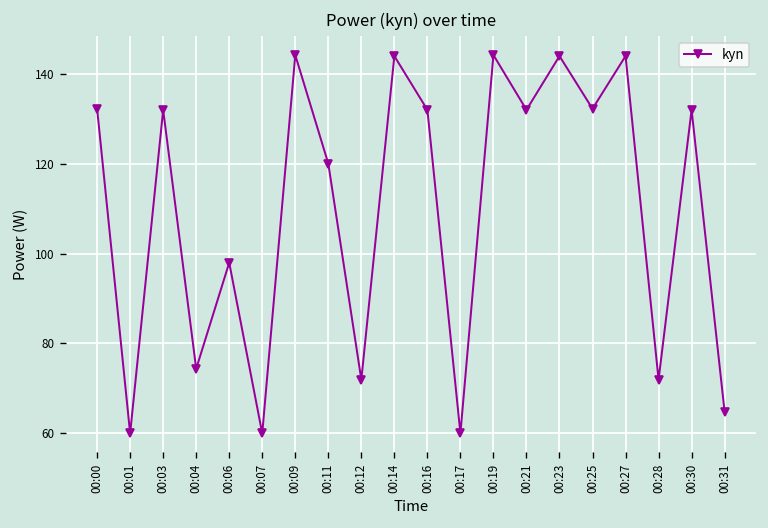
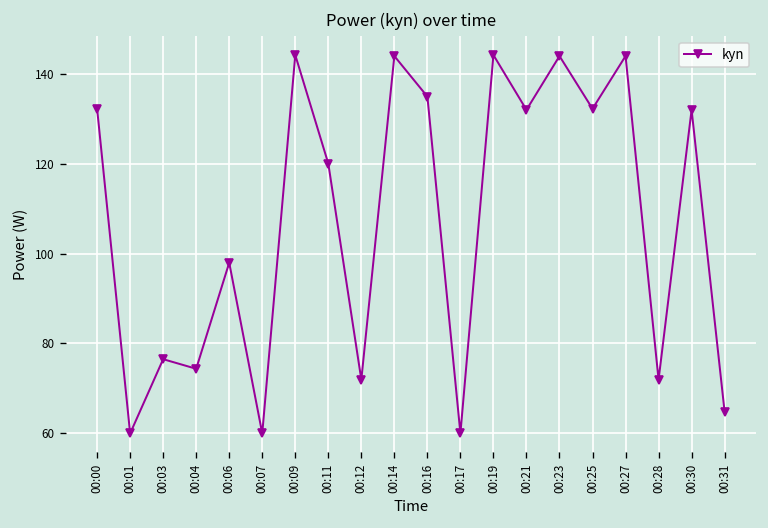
  {
    "00:00": 132,
    "00:01": 60,
-   "00:03": 132,
+   "00:03": 77,
    "00:04": 74,
    "00:06": 98,
    "00:07": 60,
    "00:09": 144,
    "00:11": 120,
    "00:12": 72,
    "00:14": 144,
-   "00:16": 132,
+   "00:16": 135,
    "00:17": 60,
    "00:19": 144,
    "00:21": 132,
    "00:23": 144,
    "00:25": 132,
    "00:27": 144,
    "00:28": 72,
    "00:30": 132,
    "00:31": 65
  }
